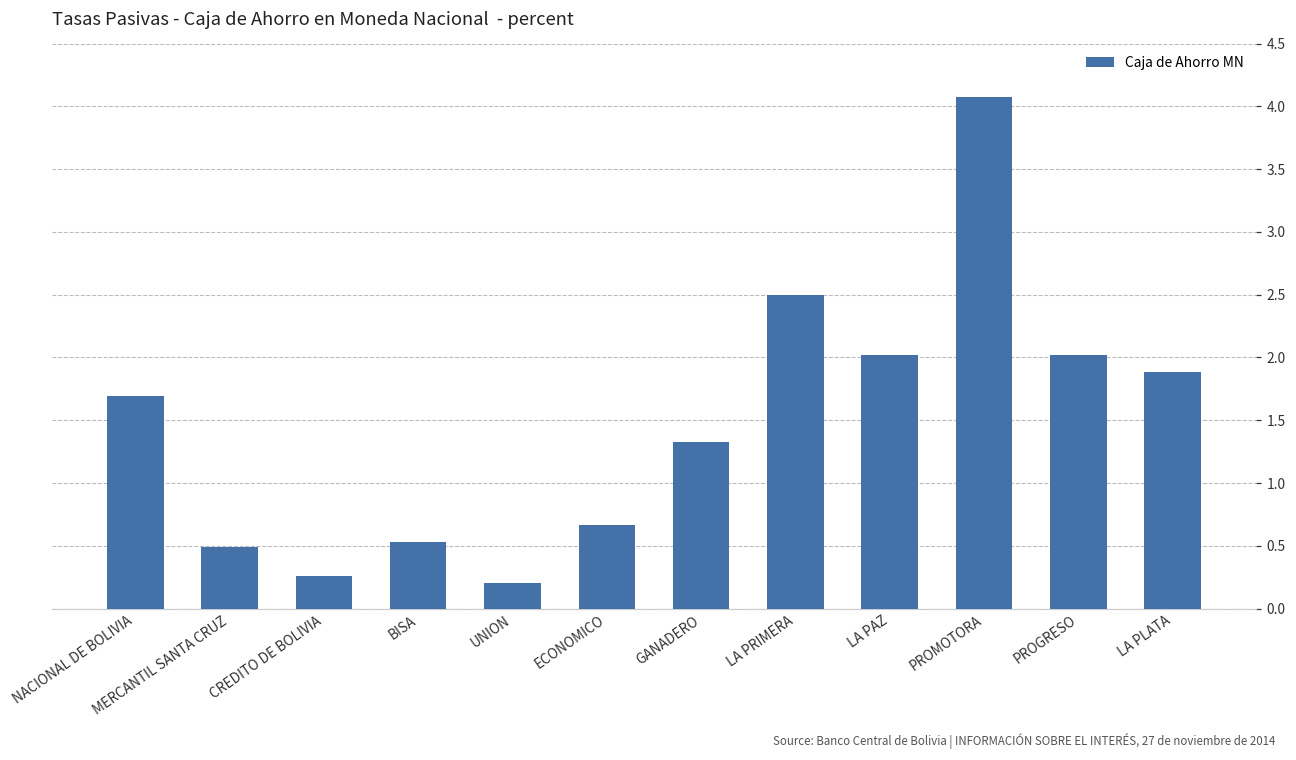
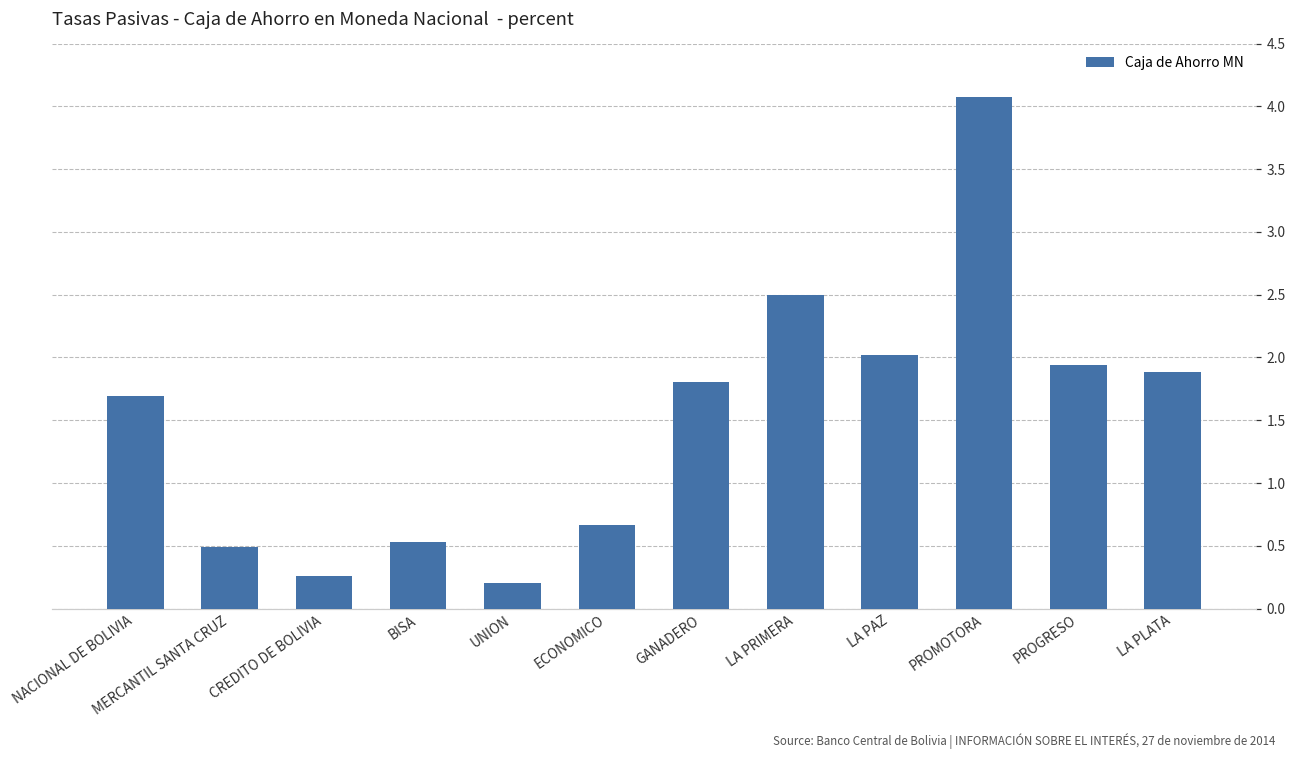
  {
    "NACIONAL DE BOLIVIA": 1.69,
    "MERCANTIL SANTA CRUZ": 0.49,
    "CREDITO DE BOLIVIA": 0.26,
    "BISA": 0.53,
    "UNION": 0.20,
    "ECONOMICO": 0.67,
-   "GANADERO": 1.33,
+   "GANADERO": 1.80,
    "LA PRIMERA": 2.50,
    "LA PAZ": 2.02,
    "PROMOTORA": 4.07,
-   "PROGRESO": 2.02,
+   "PROGRESO": 1.94,
    "LA PLATA": 1.89
  }
